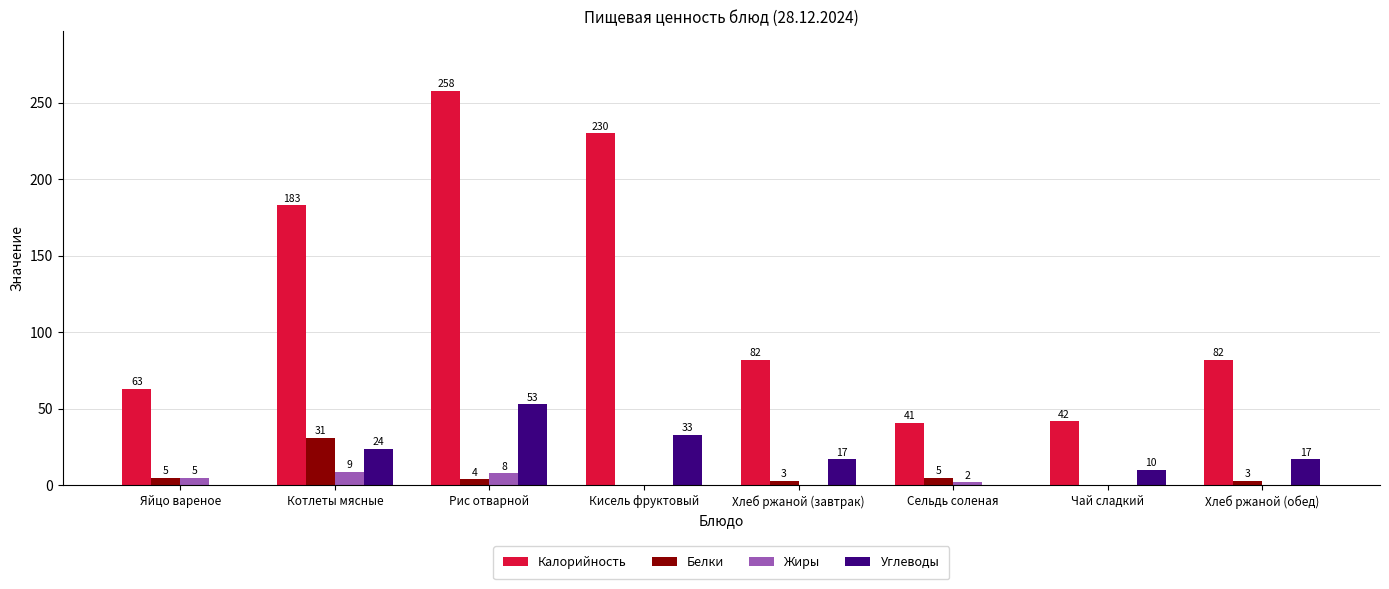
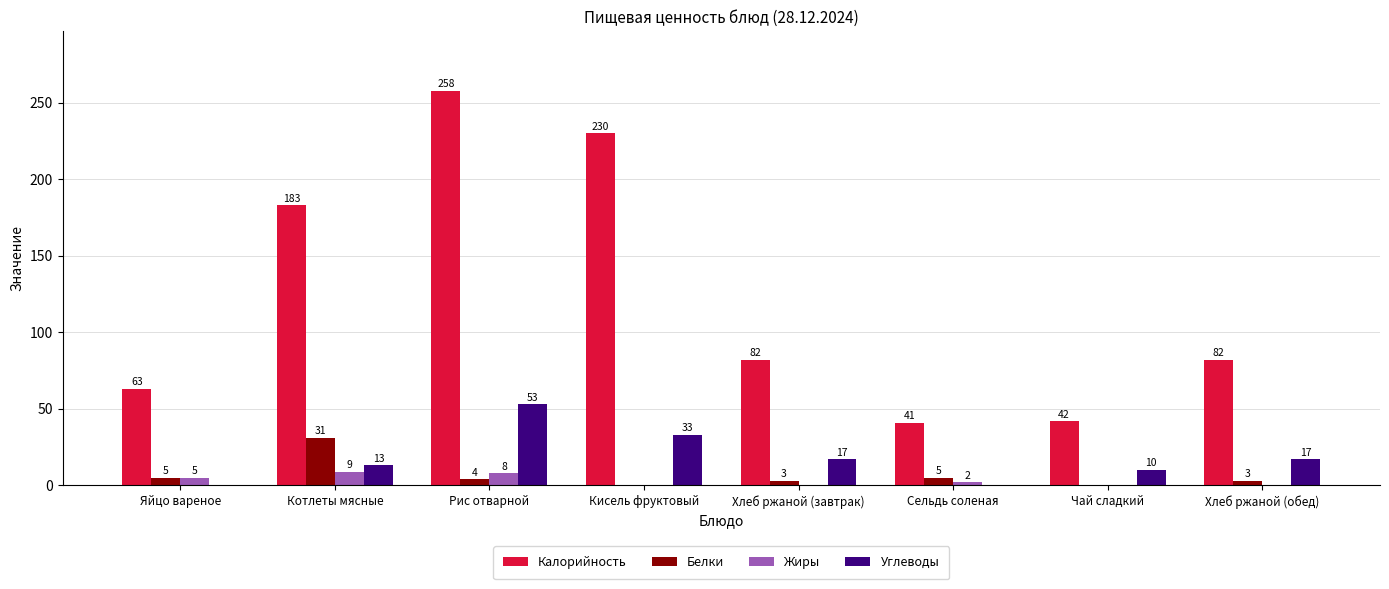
  {
    "Калорийность": {
      "Яйцо вареное": 63,
      "Котлеты мясные": 183,
      "Рис отварной": 258,
      "Кисель фруктовый": 230,
      "Хлеб ржаной (завтрак)": 82,
      "Сельдь соленая": 41,
      "Чай сладкий": 42,
      "Хлеб ржаной (обед)": 82
    },
    "Белки": {
      "Яйцо вареное": 5,
      "Котлеты мясные": 31,
      "Рис отварной": 4,
      "Хлеб ржаной (завтрак)": 3,
      "Сельдь соленая": 5,
      "Хлеб ржаной (обед)": 3
    },
    "Жиры": {
      "Яйцо вареное": 5,
      "Котлеты мясные": 9,
      "Рис отварной": 8,
      "Сельдь соленая": 2
    },
    "Углеводы": {
-     "Котлеты мясные": 24,
+     "Котлеты мясные": 13,
      "Рис отварной": 53,
      "Кисель фруктовый": 33,
      "Хлеб ржаной (завтрак)": 17,
      "Чай сладкий": 10,
      "Хлеб ржаной (обед)": 17
    }
  }
